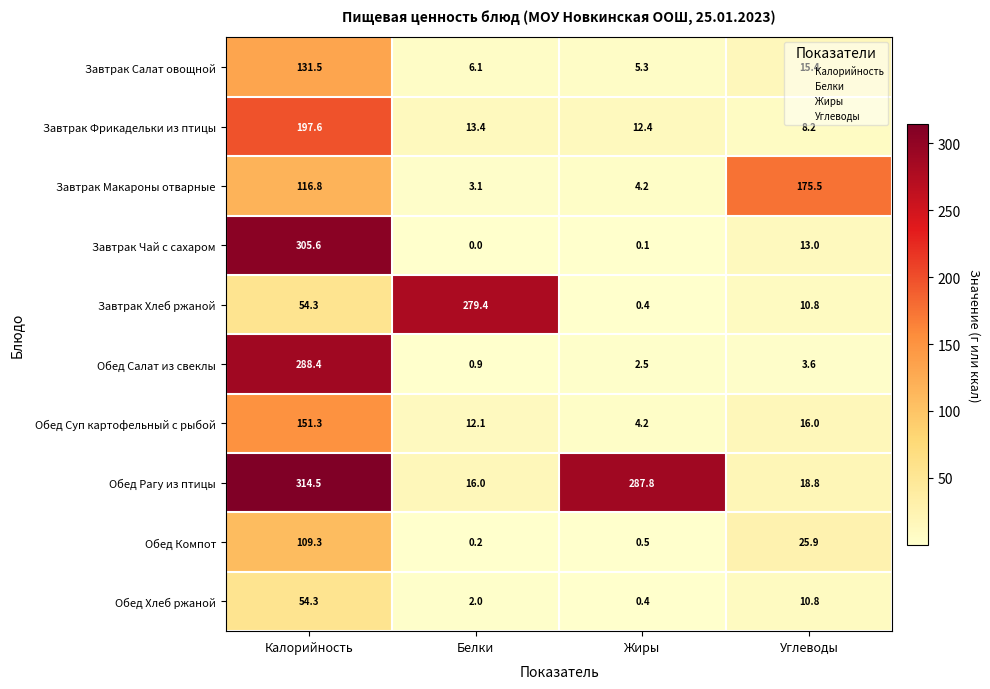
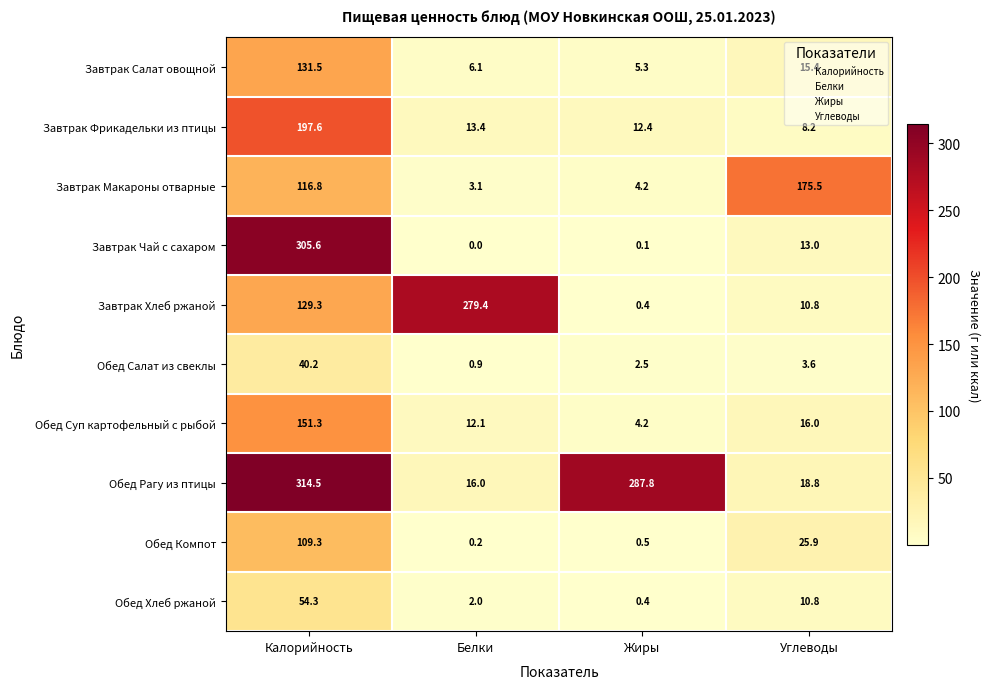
  {
    "Завтрак Салат овощной": {
      "Калорийность": 131.5,
      "Белки": 6.1,
      "Жиры": 5.3
    },
    "Завтрак Фрикадельки из птицы": {
      "Калорийность": 197.6,
      "Белки": 13.4,
      "Жиры": 12.4
    },
    "Завтрак Макароны отварные": {
      "Калорийность": 116.8,
      "Белки": 3.1,
      "Жиры": 4.2,
      "Углеводы": 175.5
    },
    "Завтрак Чай с сахаром": {
      "Калорийность": 305.6,
      "Белки": 0.0,
      "Жиры": 0.1,
      "Углеводы": 13.0
    },
    "Завтрак Хлеб ржаной": {
-     "Калорийность": 54.3,
+     "Калорийность": 129.3,
      "Белки": 279.4,
      "Жиры": 0.4,
      "Углеводы": 10.8
    },
    "Обед Салат из свеклы": {
-     "Калорийность": 288.4,
+     "Калорийность": 40.2,
      "Белки": 0.9,
      "Жиры": 2.5,
      "Углеводы": 3.6
    },
    "Обед Суп картофельный с рыбой": {
      "Калорийность": 151.3,
      "Белки": 12.1,
      "Жиры": 4.2,
      "Углеводы": 16.0
    },
    "Обед Рагу из птицы": {
      "Калорийность": 314.5,
      "Белки": 16.0,
      "Жиры": 287.8,
      "Углеводы": 18.8
    },
    "Обед Компот": {
      "Калорийность": 109.3,
      "Белки": 0.2,
      "Жиры": 0.5,
      "Углеводы": 25.9
    },
    "Обед Хлеб ржаной": {
      "Калорийность": 54.3,
      "Белки": 2.0,
      "Жиры": 0.4,
      "Углеводы": 10.8
    }
  }
